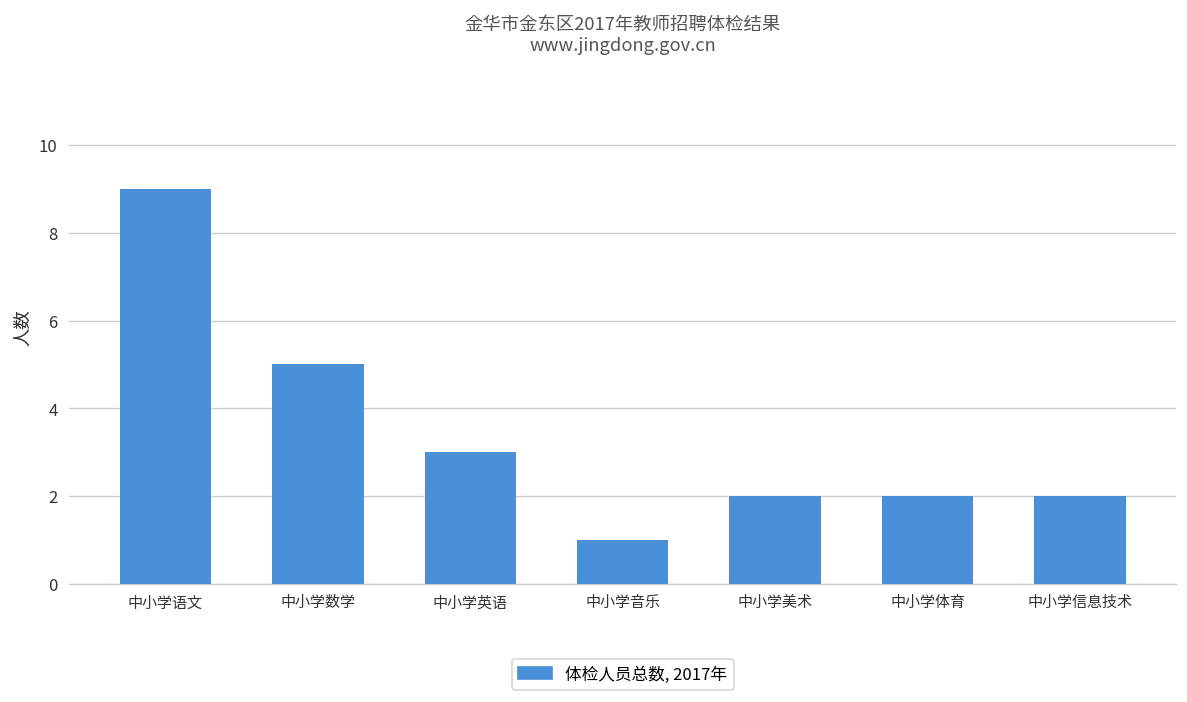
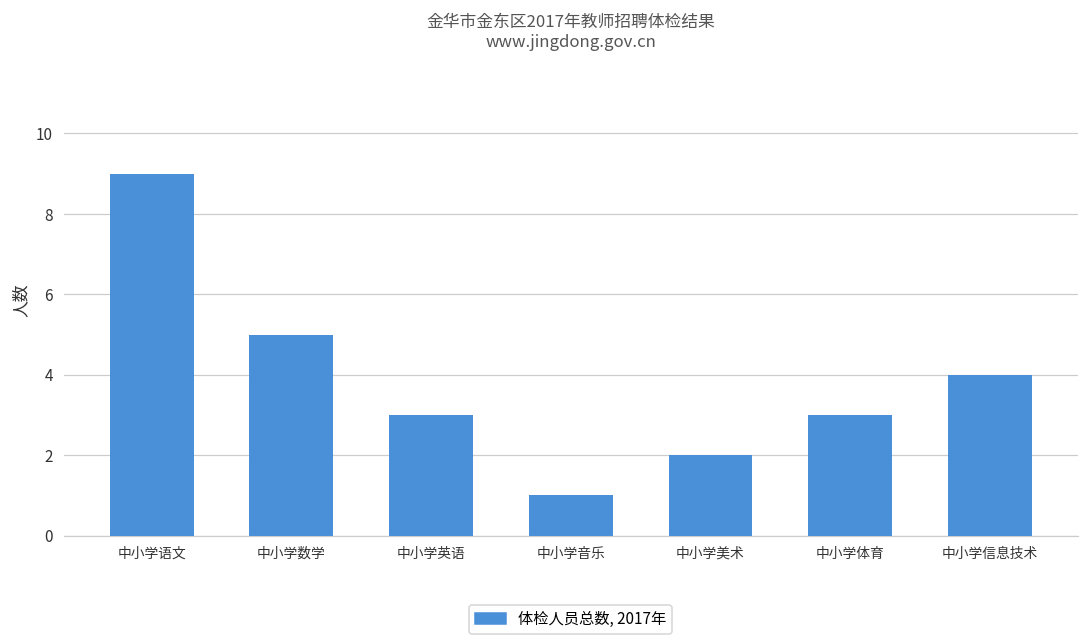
  {
    "中小学语文": 9,
    "中小学数学": 5,
    "中小学英语": 3,
    "中小学音乐": 1,
    "中小学美术": 2,
-   "中小学体育": 2,
-   "中小学信息技术": 2
+   "中小学体育": 3,
+   "中小学信息技术": 4
  }
